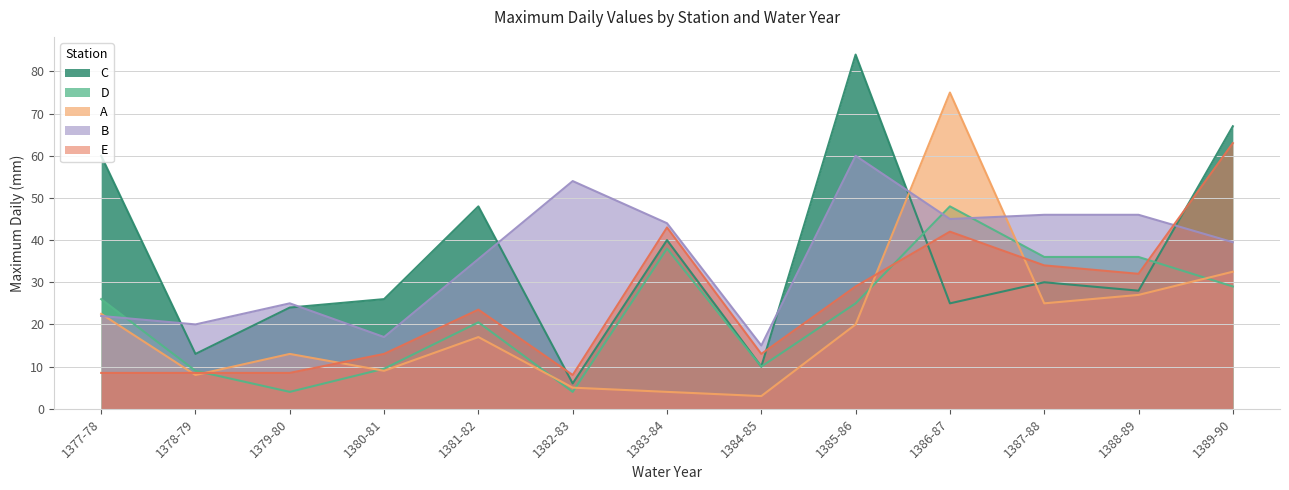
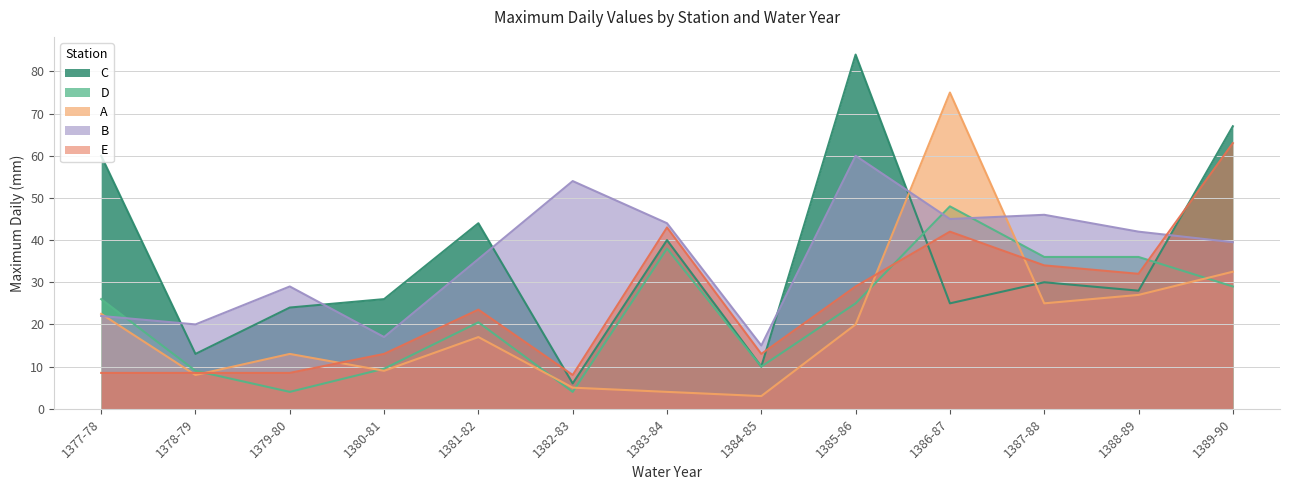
  {
    "C": {
      "1378-79": 13,
      "1379-80": 24,
      "1380-81": 26,
-     "1381-82": 48,
+     "1381-82": 44,
      "1382-83": 6,
      "1383-84": 40,
      "1385-86": 84,
      "1386-87": 25,
      "1387-88": 30,
      "1388-89": 28,
      "1389-90": 67
    },
    "D": {
      "1377-78": 26,
      "1379-80": 4,
      "1381-82": 21,
      "1382-83": 4,
      "1383-84": 38,
      "1385-86": 25,
      "1386-87": 48,
      "1387-88": 36,
      "1388-89": 36,
      "1389-90": 29
    },
    "B": {
      "1378-79": 20,
-     "1379-80": 25,
+     "1379-80": 29,
      "1380-81": 17,
      "1381-82": 36,
      "1382-83": 54,
      "1383-84": 44,
      "1384-85": 15,
      "1385-86": 60,
      "1386-87": 45,
      "1387-88": 46,
-     "1388-89": 46,
+     "1388-89": 42,
      "1389-90": 40
    }
  }
